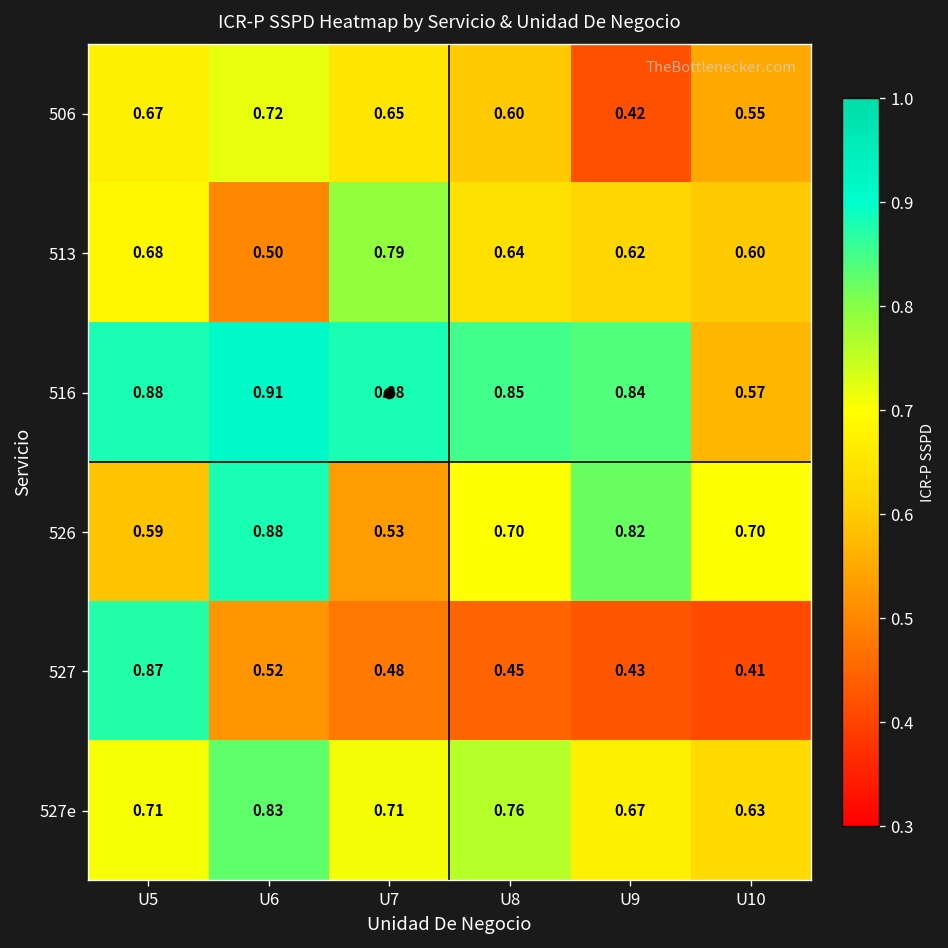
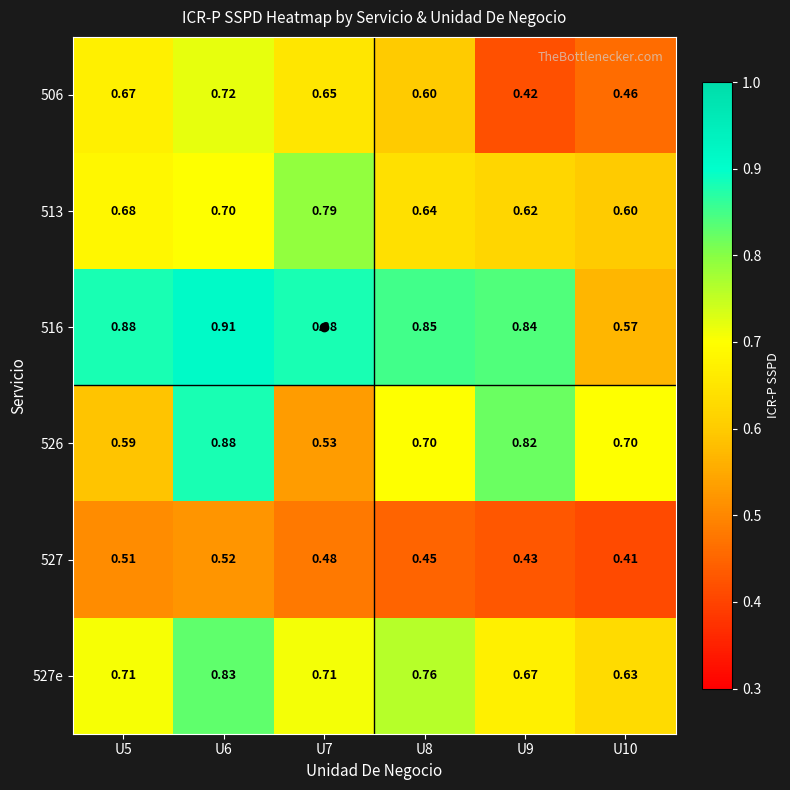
  {
    "506": {
      "U5": 0.67,
      "U6": 0.72,
      "U7": 0.65,
      "U8": 0.60,
      "U9": 0.42,
-     "U10": 0.55
+     "U10": 0.46
    },
    "513": {
      "U5": 0.68,
-     "U6": 0.50,
+     "U6": 0.70,
      "U7": 0.79,
      "U8": 0.64,
      "U9": 0.62,
      "U10": 0.60
    },
    "516": {
      "U5": 0.88,
      "U6": 0.91,
      "U8": 0.85,
      "U9": 0.84,
      "U10": 0.57
    },
    "526": {
      "U5": 0.59,
      "U6": 0.88,
      "U7": 0.53,
      "U8": 0.70,
      "U9": 0.82,
      "U10": 0.70
    },
    "527": {
-     "U5": 0.87,
+     "U5": 0.51,
      "U6": 0.52,
      "U7": 0.48,
      "U8": 0.45,
      "U9": 0.43,
      "U10": 0.41
    },
    "527e": {
      "U5": 0.71,
      "U6": 0.83,
      "U7": 0.71,
      "U8": 0.76,
      "U9": 0.67,
      "U10": 0.63
    }
  }
